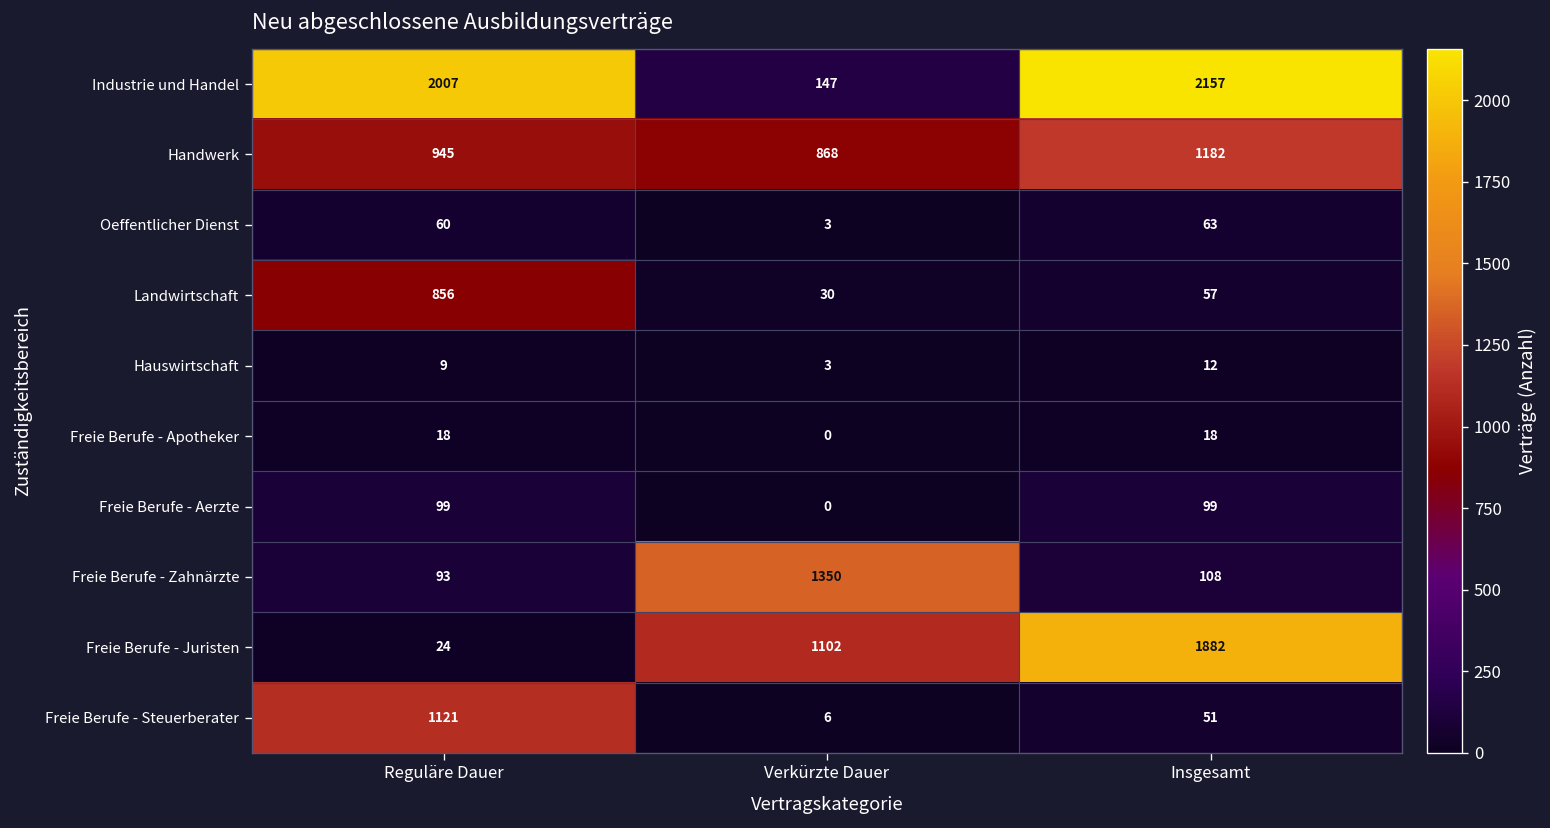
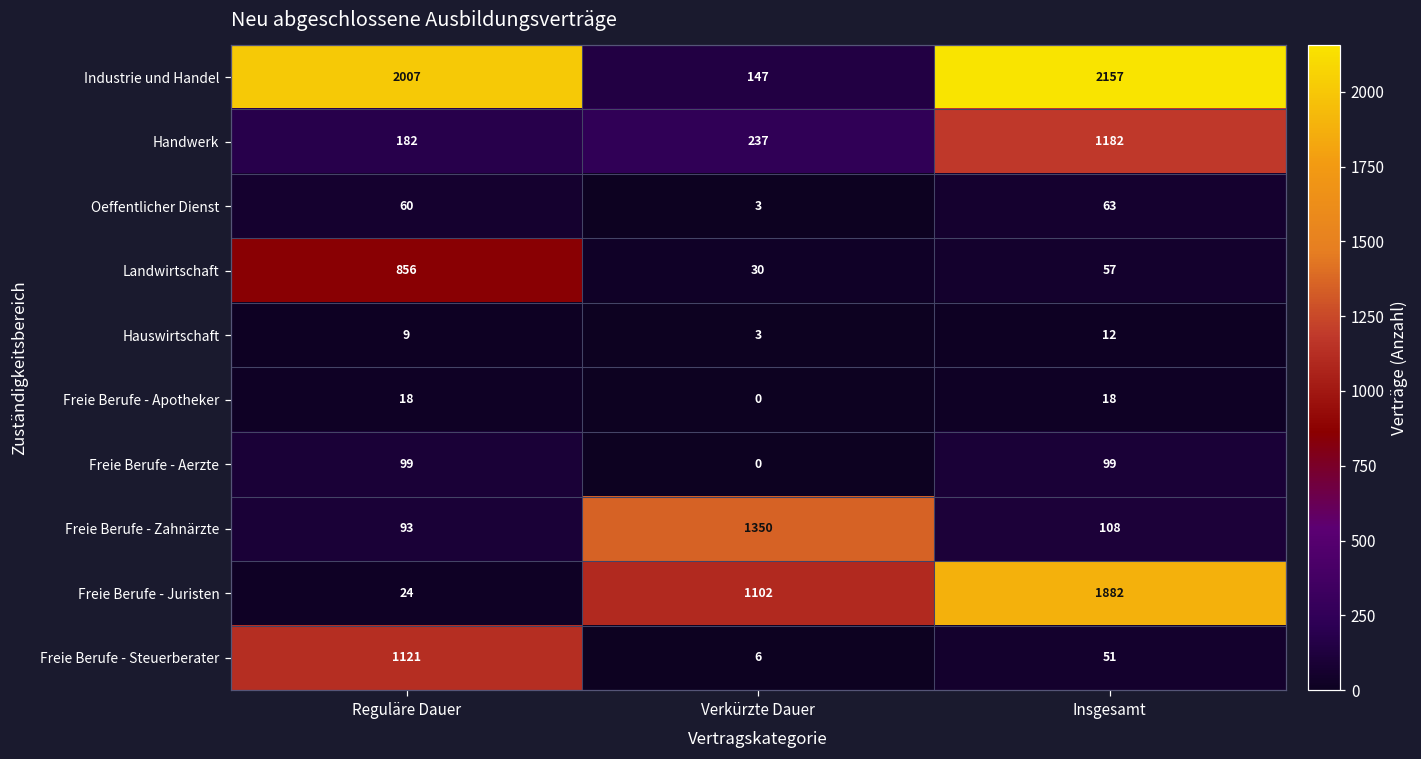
  {
    "Industrie und Handel": {
      "Reguläre Dauer": 2007,
      "Verkürzte Dauer": 147,
      "Insgesamt": 2157
    },
    "Handwerk": {
-     "Reguläre Dauer": 945,
-     "Verkürzte Dauer": 868,
+     "Reguläre Dauer": 182,
+     "Verkürzte Dauer": 237,
      "Insgesamt": 1182
    },
    "Oeffentlicher Dienst": {
      "Reguläre Dauer": 60,
      "Verkürzte Dauer": 3,
      "Insgesamt": 63
    },
    "Landwirtschaft": {
      "Reguläre Dauer": 856,
      "Verkürzte Dauer": 30,
      "Insgesamt": 57
    },
    "Hauswirtschaft": {
      "Reguläre Dauer": 9,
      "Verkürzte Dauer": 3,
      "Insgesamt": 12
    },
    "Freie Berufe - Apotheker": {
      "Reguläre Dauer": 18,
      "Verkürzte Dauer": 0,
      "Insgesamt": 18
    },
    "Freie Berufe - Aerzte": {
      "Reguläre Dauer": 99,
      "Verkürzte Dauer": 0,
      "Insgesamt": 99
    },
    "Freie Berufe - Zahnärzte": {
      "Reguläre Dauer": 93,
      "Verkürzte Dauer": 1350,
      "Insgesamt": 108
    },
    "Freie Berufe - Juristen": {
      "Reguläre Dauer": 24,
      "Verkürzte Dauer": 1102,
      "Insgesamt": 1882
    },
    "Freie Berufe - Steuerberater": {
      "Reguläre Dauer": 1121,
      "Verkürzte Dauer": 6,
      "Insgesamt": 51
    }
  }
